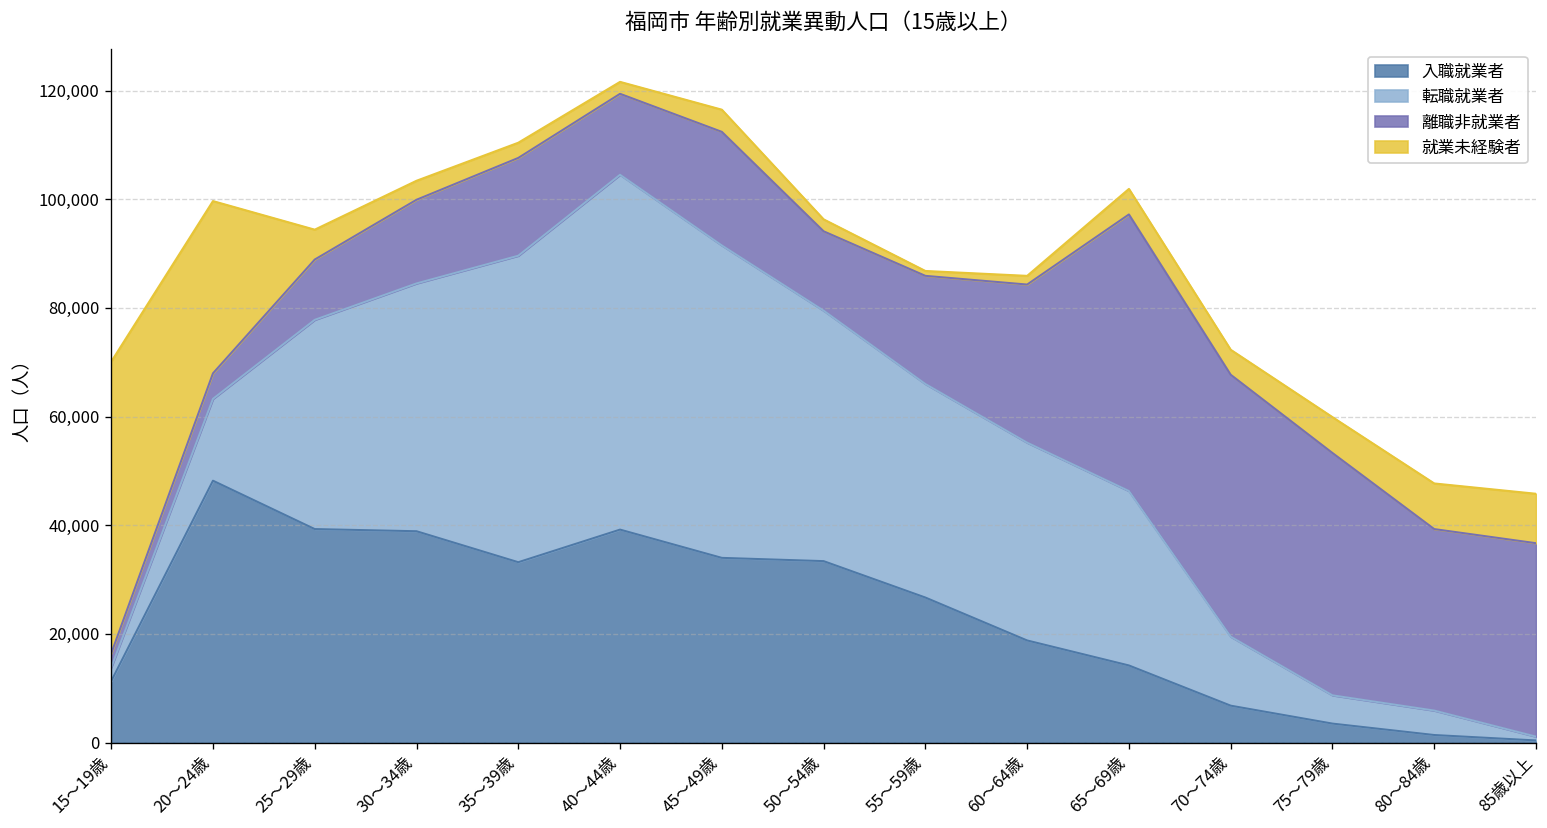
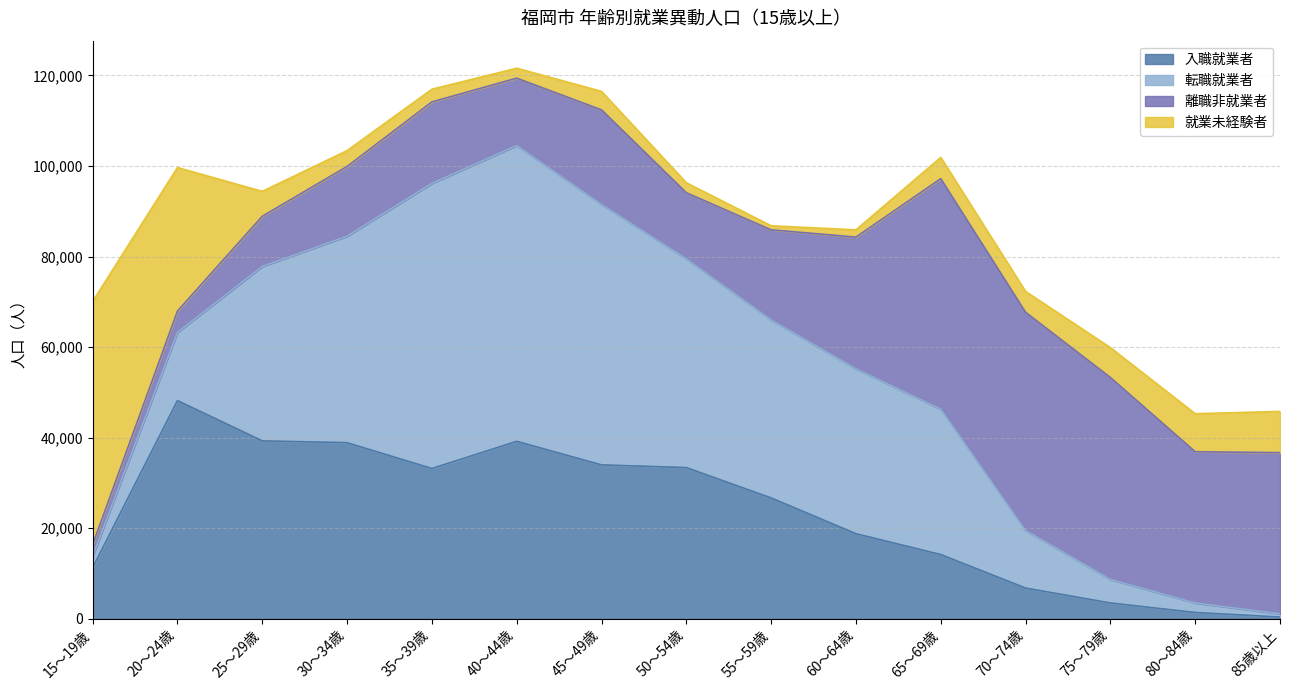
  {
    "転職就業者": {
      "15～19歳": "3,000",
      "20～24歳": "15,000",
      "25～29歳": "39,000",
      "30～34歳": "46,000",
-     "35～39歳": "56,000",
+     "35～39歳": "63,000",
      "40～44歳": "65,000",
      "45～49歳": "58,000",
      "50～54歳": "46,000",
      "55～59歳": "39,000",
      "60～64歳": "36,000",
      "65～69歳": "32,000",
      "70～74歳": "13,000",
      "75～79歳": "5,000",
-     "80～84歳": "4,000",
+     "80～84歳": "2,000",
      "85歳以上": "1,000"
    },
    "就業未経験者": {
      "15～19歳": "54,000",
      "20～24歳": "32,000",
      "25～29歳": "6,000",
      "30～34歳": "4,000",
      "35～39歳": "3,000",
      "40～44歳": "2,000",
      "45～49歳": "4,000",
      "50～54歳": "2,000",
      "55～59歳": "1,000",
      "60～64歳": "2,000",
      "65～69歳": "5,000",
      "70～74歳": "5,000",
      "75～79歳": "7,000",
      "80～84歳": "8,000",
      "85歳以上": "9,000"
    }
  }
